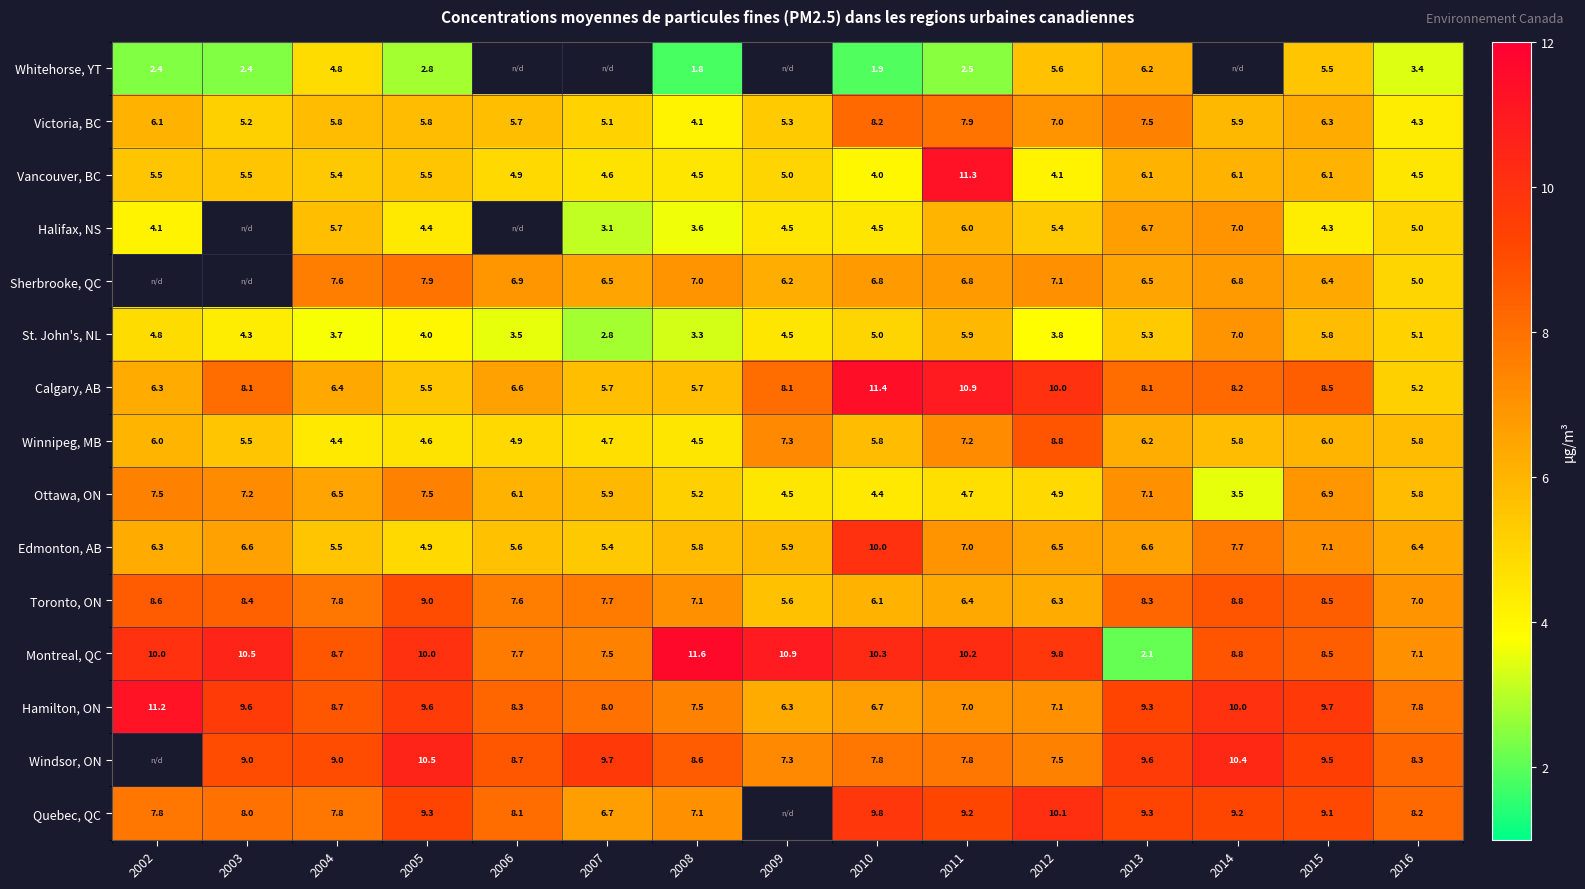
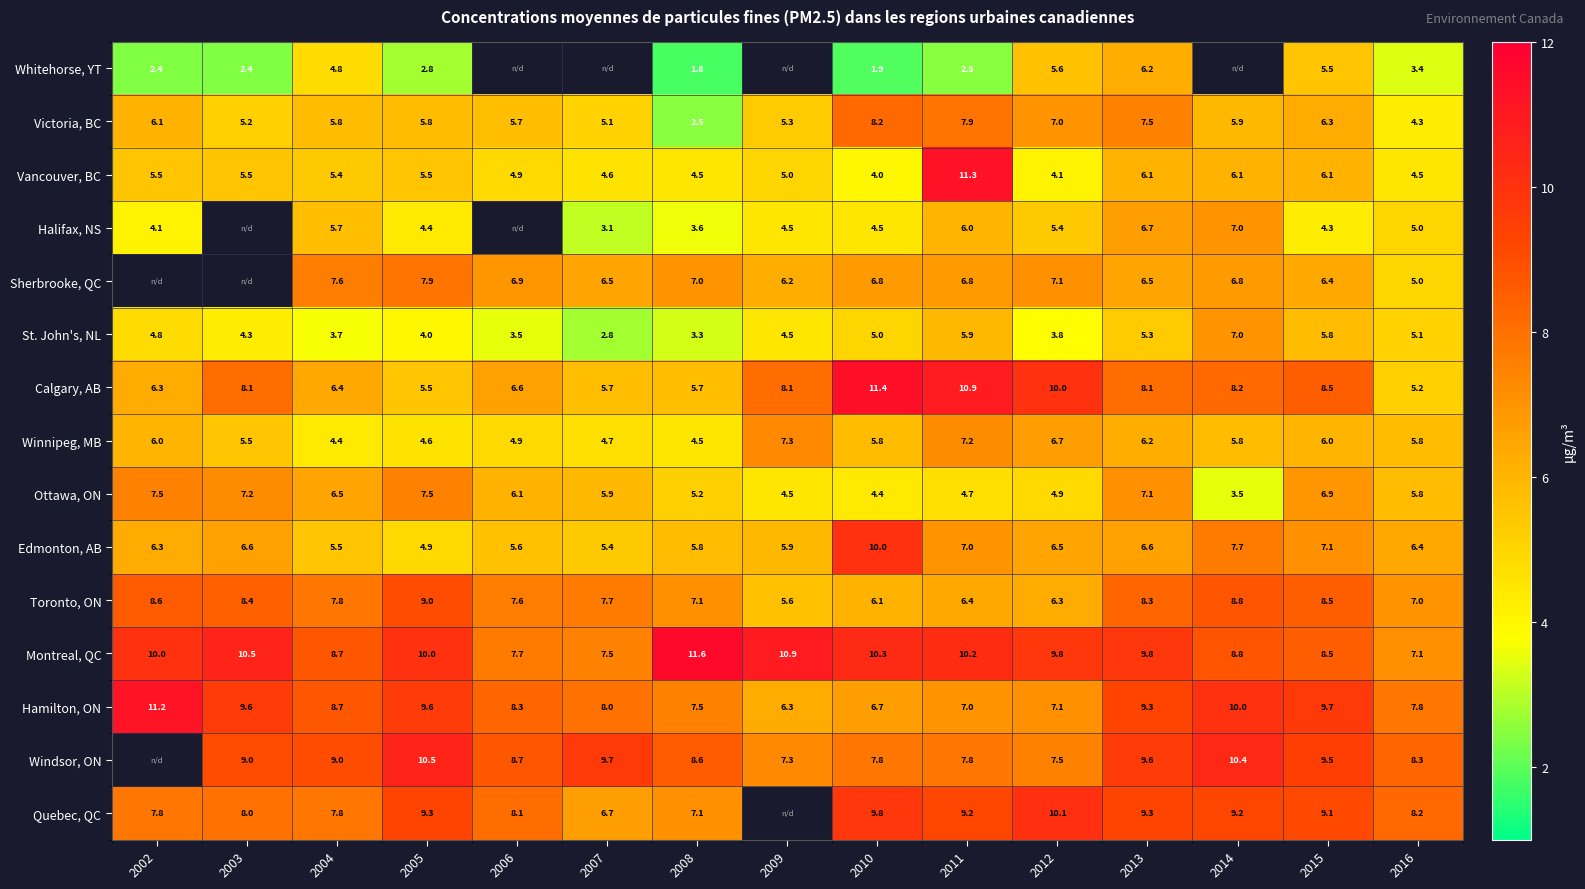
  {
    "Victoria, BC": {
      "2002": 6.1,
      "2003": 5.2,
      "2004": 5.8,
      "2005": 5.8,
      "2006": 5.7,
      "2007": 5.1,
-     "2008": 4.1,
+     "2008": 2.5,
      "2009": 5.3,
      "2010": 8.2,
      "2011": 7.9,
      "2012": 7.0,
      "2013": 7.5,
      "2014": 5.9,
      "2015": 6.3,
      "2016": 4.3
    },
    "Winnipeg, MB": {
      "2002": 6.0,
      "2003": 5.5,
      "2004": 4.4,
      "2005": 4.6,
      "2006": 4.9,
      "2007": 4.7,
      "2008": 4.5,
      "2009": 7.3,
      "2010": 5.8,
      "2011": 7.2,
-     "2012": 8.8,
+     "2012": 6.7,
      "2013": 6.2,
      "2014": 5.8,
      "2015": 6.0,
      "2016": 5.8
    },
    "Montreal, QC": {
      "2002": 10.0,
      "2003": 10.5,
      "2004": 8.7,
      "2005": 10.0,
      "2006": 7.7,
      "2007": 7.5,
      "2008": 11.6,
      "2009": 10.9,
      "2010": 10.3,
      "2011": 10.2,
      "2012": 9.8,
-     "2013": 2.1,
+     "2013": 9.8,
      "2014": 8.8,
      "2015": 8.5,
      "2016": 7.1
    }
  }
